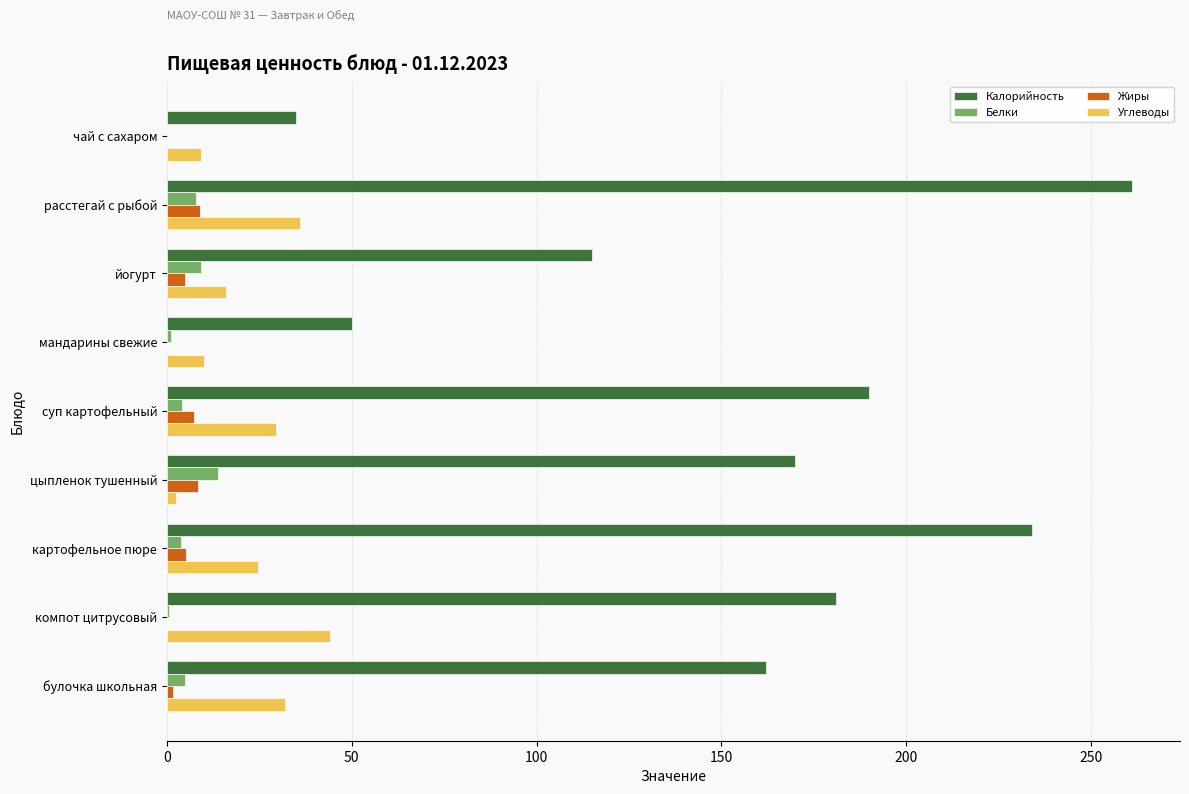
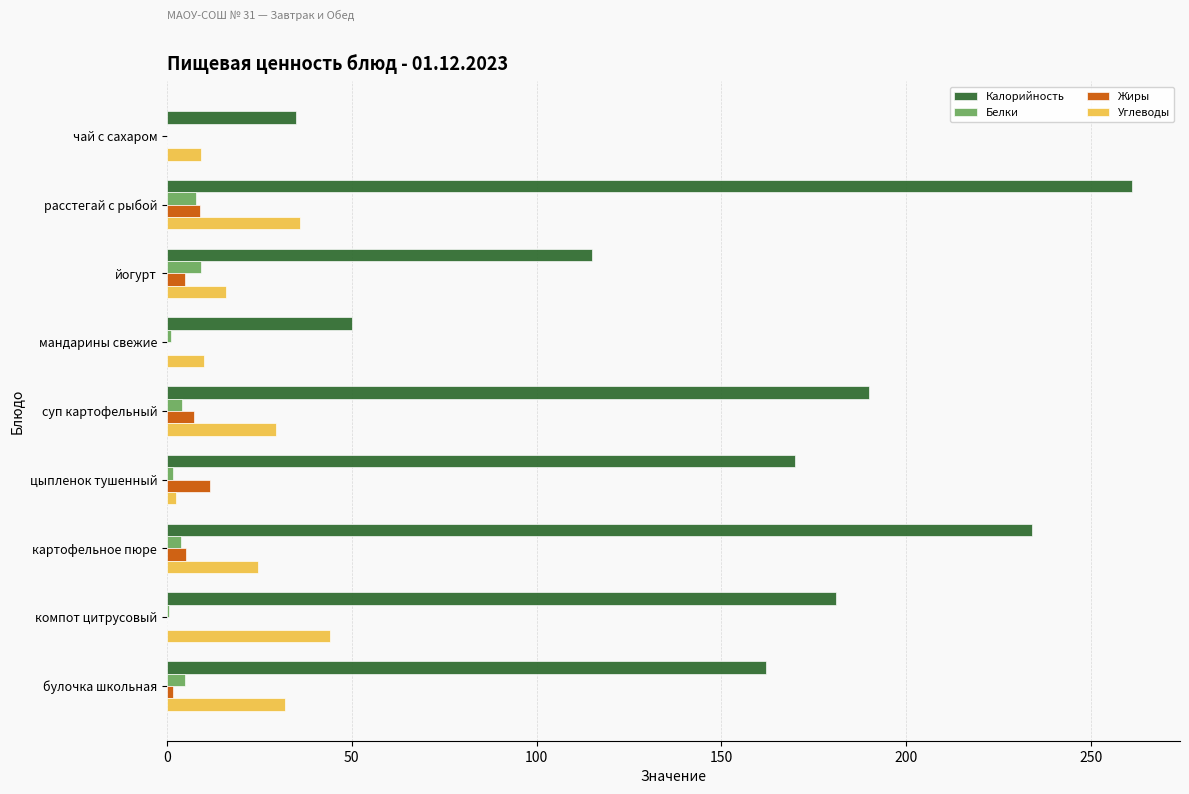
  {
    "Калорийность": {
      "чай с сахаром": 35,
      "расстегай с рыбой": 261,
      "йогурт": 115,
      "мандарины свежие": 50,
      "суп картофельный": 190,
      "цыпленок тушенный": 170,
      "картофельное пюре": 234,
      "компот цитрусовый": 181,
      "булочка школьная": 162
    },
    "Белки": {
      "чай с сахаром": 0,
      "расстегай с рыбой": 8,
      "йогурт": 9,
      "мандарины свежие": 1,
      "суп картофельный": 4,
-     "цыпленок тушенный": 14,
+     "цыпленок тушенный": 2,
      "картофельное пюре": 4,
      "компот цитрусовый": 1,
      "булочка школьная": 5
    },
    "Жиры": {
      "чай с сахаром": 0,
      "расстегай с рыбой": 9,
      "йогурт": 5,
      "мандарины свежие": 0,
      "суп картофельный": 7,
-     "цыпленок тушенный": 9,
+     "цыпленок тушенный": 12,
      "картофельное пюре": 5,
      "булочка школьная": 2
    },
    "Углеводы": {
      "чай с сахаром": 9,
      "расстегай с рыбой": 36,
      "йогурт": 16,
      "мандарины свежие": 10,
      "суп картофельный": 30,
      "цыпленок тушенный": 3,
      "картофельное пюре": 25,
      "компот цитрусовый": 44,
      "булочка школьная": 32
    }
  }
